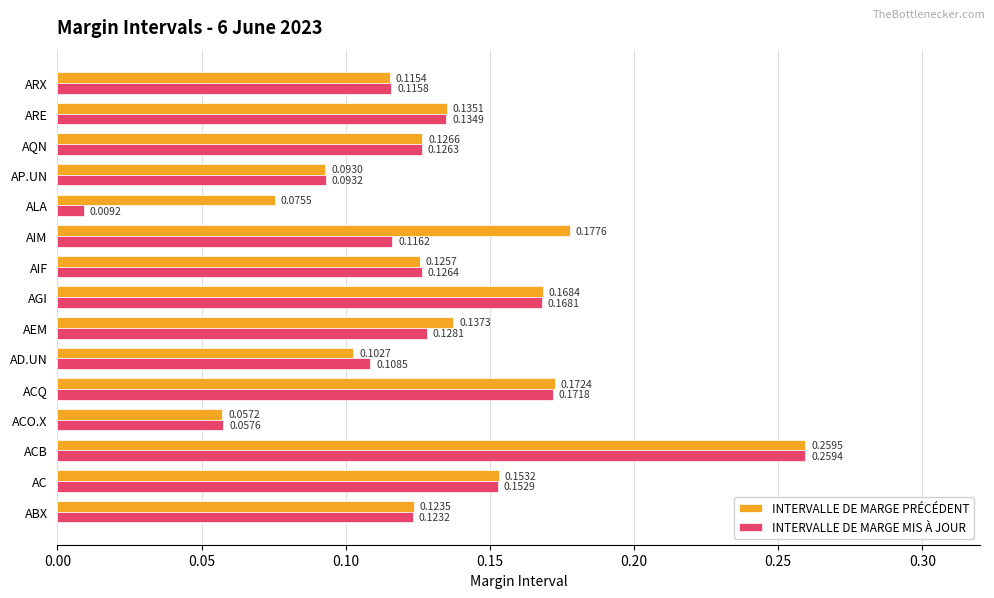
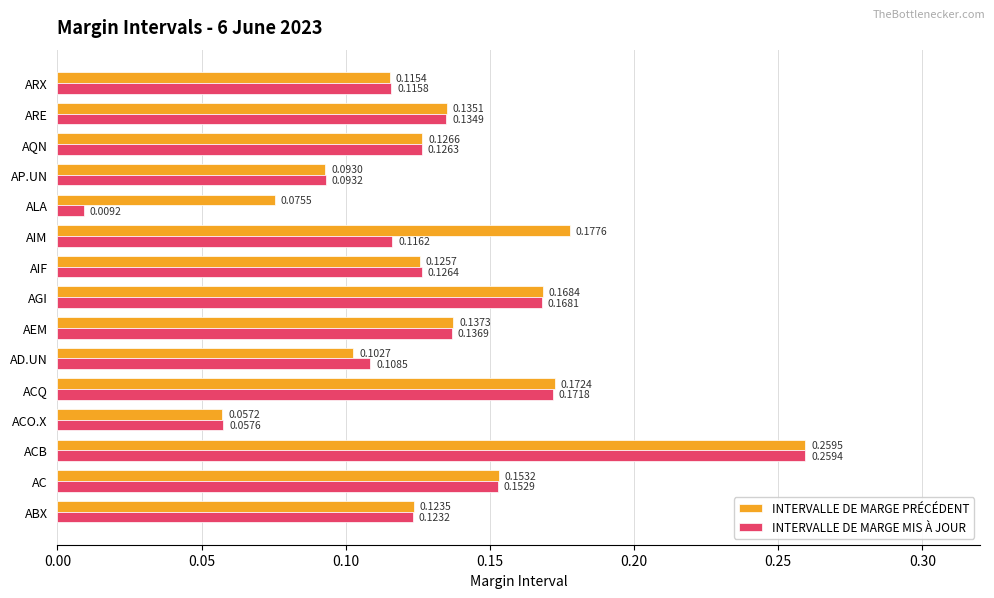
  {
    "INTERVALLE DE MARGE PRÉCÉDENT": {
      "ARX": 0.1154,
      "ARE": 0.1351,
      "AQN": 0.1266,
      "AP.UN": 0.0930,
      "ALA": 0.0755,
      "AIM": 0.1776,
      "AIF": 0.1257,
      "AGI": 0.1684,
      "AEM": 0.1373,
      "AD.UN": 0.1027,
      "ACQ": 0.1724,
      "ACO.X": 0.0572,
      "ACB": 0.2595,
      "AC": 0.1532,
      "ABX": 0.1235
    },
    "INTERVALLE DE MARGE MIS À JOUR": {
      "ARX": 0.1158,
      "ARE": 0.1349,
      "AQN": 0.1263,
      "AP.UN": 0.0932,
      "ALA": 0.0092,
      "AIM": 0.1162,
      "AIF": 0.1264,
      "AGI": 0.1681,
-     "AEM": 0.1281,
+     "AEM": 0.1369,
      "AD.UN": 0.1085,
      "ACQ": 0.1718,
      "ACO.X": 0.0576,
      "ACB": 0.2594,
      "AC": 0.1529,
      "ABX": 0.1232
    }
  }
